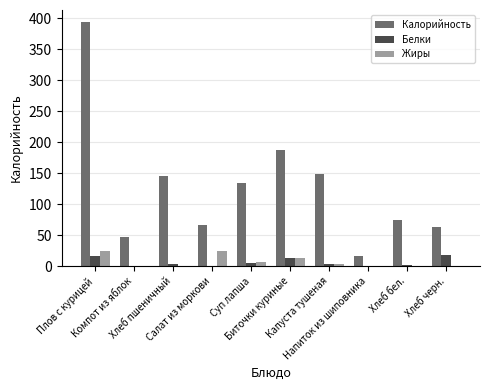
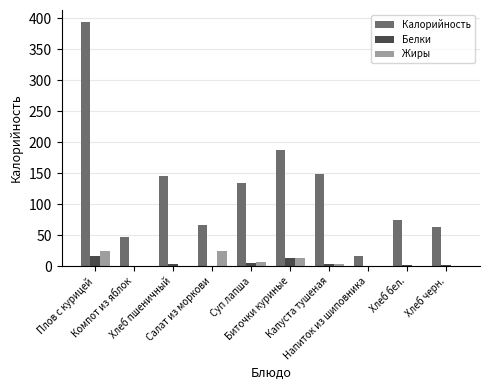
  {
    "Калорийность": {
      "Плов с курицей": 390,
      "Компот из яблок": 50,
      "Хлеб пшеничный": 150,
      "Салат из моркови": 70,
      "Суп лапша": 140,
      "Биточки куриные": 190,
      "Капуста тушеная": 150,
      "Напиток из шиповника": 20,
      "Хлеб бел.": 80,
      "Хлеб черн.": 60
    },
    "Белки": {
      "Плов с курицей": 20,
      "Суп лапша": 10,
      "Биточки куриные": 10,
-     "Хлеб черн.": 20
+     "Хлеб черн.": 0
    },
    "Жиры": {
      "Плов с курицей": 20,
      "Салат из моркови": 20,
      "Суп лапша": 10,
      "Биточки куриные": 10
    }
  }
